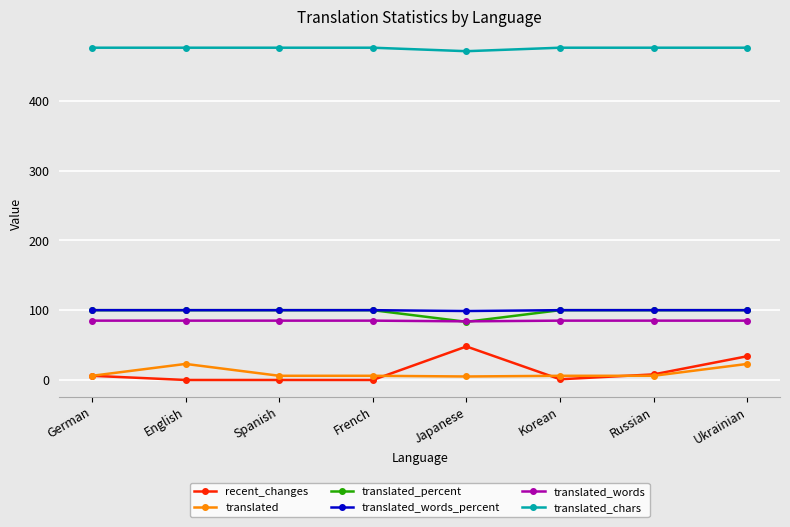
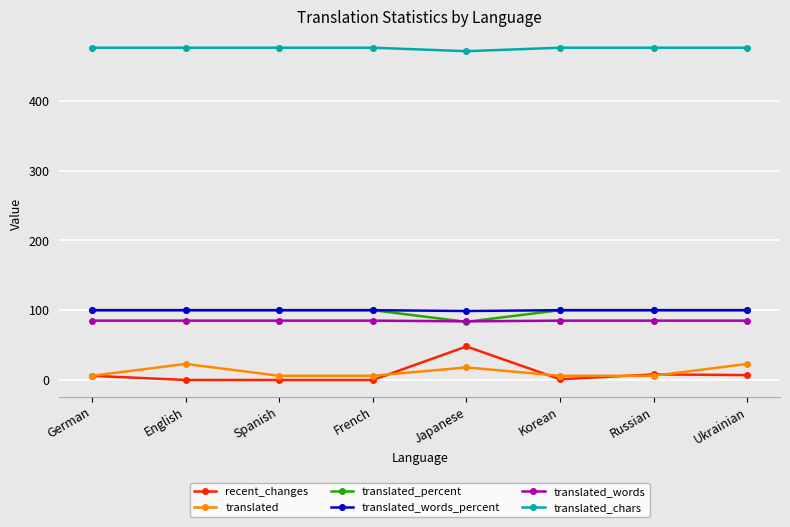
  {
    "recent_changes": {
      "English": 0,
      "Spanish": 0,
      "French": 0,
      "Japanese": 50,
      "Korean": 0,
-     "Ukrainian": 30
+     "Ukrainian": 10
    },
    "translated": {
      "English": 20,
      "Spanish": 10,
      "French": 10,
-     "Japanese": 10,
+     "Japanese": 20,
      "Korean": 10,
      "Ukrainian": 20
    },
    "translated_words_percent": {
      "Japanese": 100
    },
    "translated_words": {
      "German": 90,
      "English": 90,
      "Spanish": 90,
      "French": 90,
      "Korean": 90,
      "Russian": 90,
      "Ukrainian": 90
    },
    "translated_chars": {
      "German": 480,
      "English": 480,
      "Spanish": 480,
      "French": 480,
      "Japanese": 470,
      "Korean": 480,
      "Russian": 480,
      "Ukrainian": 480
    }
  }
